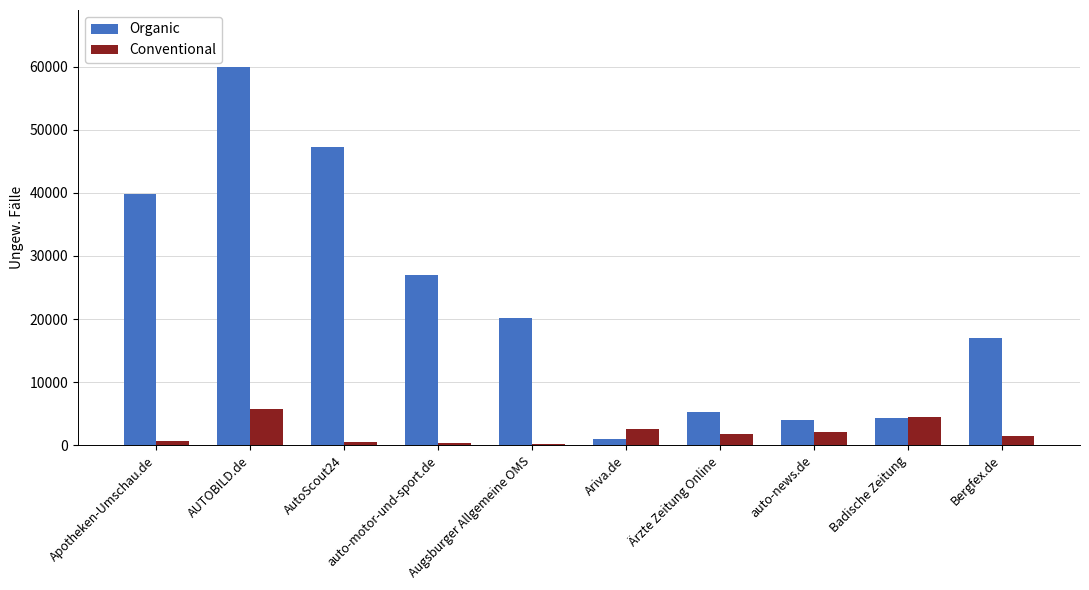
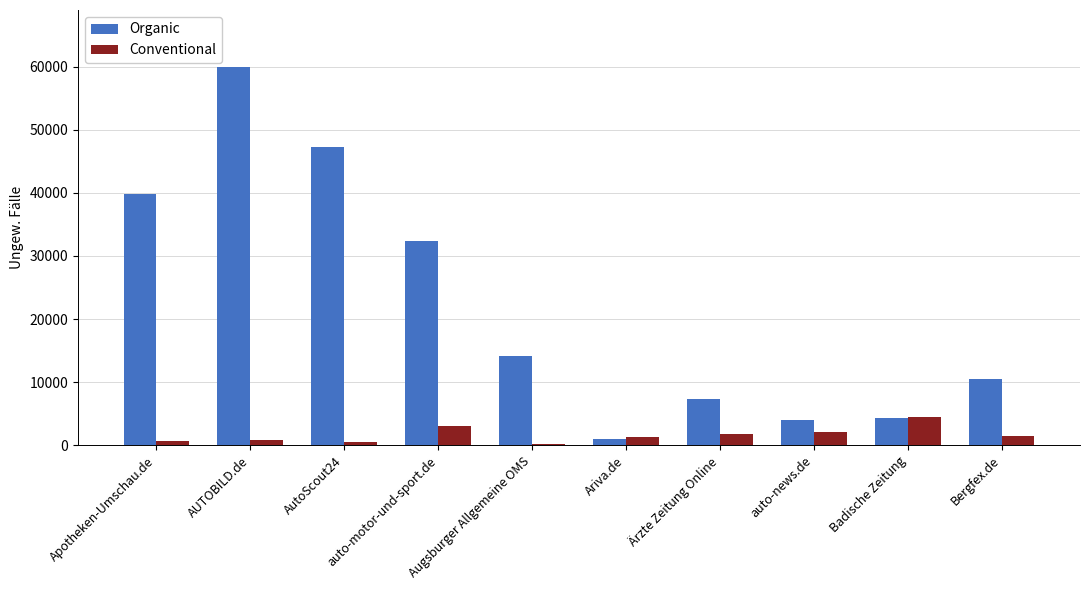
  {
    "Organic": {
      "Apotheken-Umschau.de": 40000,
      "AUTOBILD.de": 60000,
      "AutoScout24": 47000,
-     "auto-motor-und-sport.de": 27000,
-     "Augsburger Allgemeine OMS": 20000,
+     "auto-motor-und-sport.de": 32000,
+     "Augsburger Allgemeine OMS": 14000,
      "Ariva.de": 1000,
-     "Ärzte Zeitung Online": 5000,
+     "Ärzte Zeitung Online": 7000,
      "auto-news.de": 4000,
      "Badische Zeitung": 4000,
-     "Bergfex.de": 17000
+     "Bergfex.de": 10000
    },
    "Conventional": {
      "Apotheken-Umschau.de": 1000,
-     "AUTOBILD.de": 6000,
+     "AUTOBILD.de": 1000,
      "AutoScout24": 1000,
-     "auto-motor-und-sport.de": 0,
-     "Ariva.de": 3000,
+     "auto-motor-und-sport.de": 3000,
+     "Ariva.de": 1000,
      "Ärzte Zeitung Online": 2000,
      "auto-news.de": 2000,
      "Badische Zeitung": 4000,
      "Bergfex.de": 2000
    }
  }
